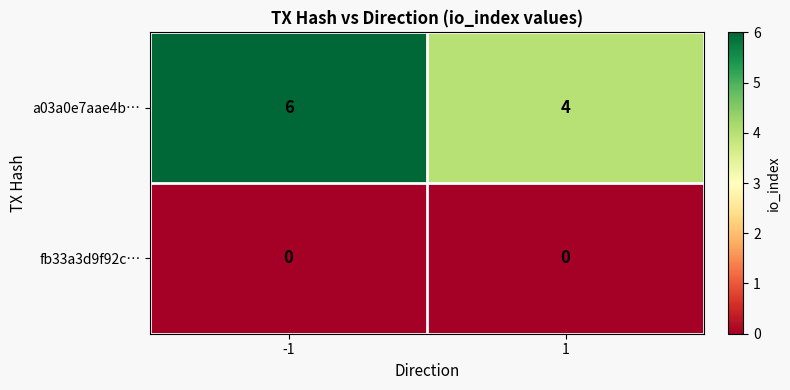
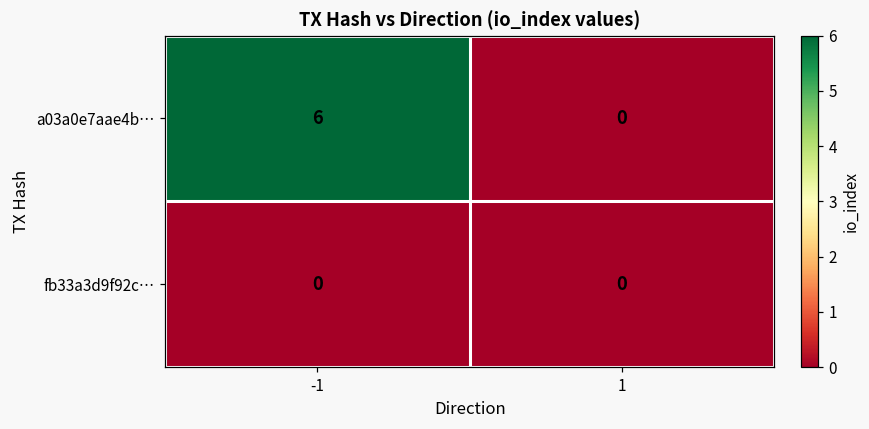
  {
    "a03a0e7aae4b…": {
      "-1": 6,
-     "1": 4
+     "1": 0
    },
    "fb33a3d9f92c…": {
      "-1": 0,
      "1": 0
    }
  }
